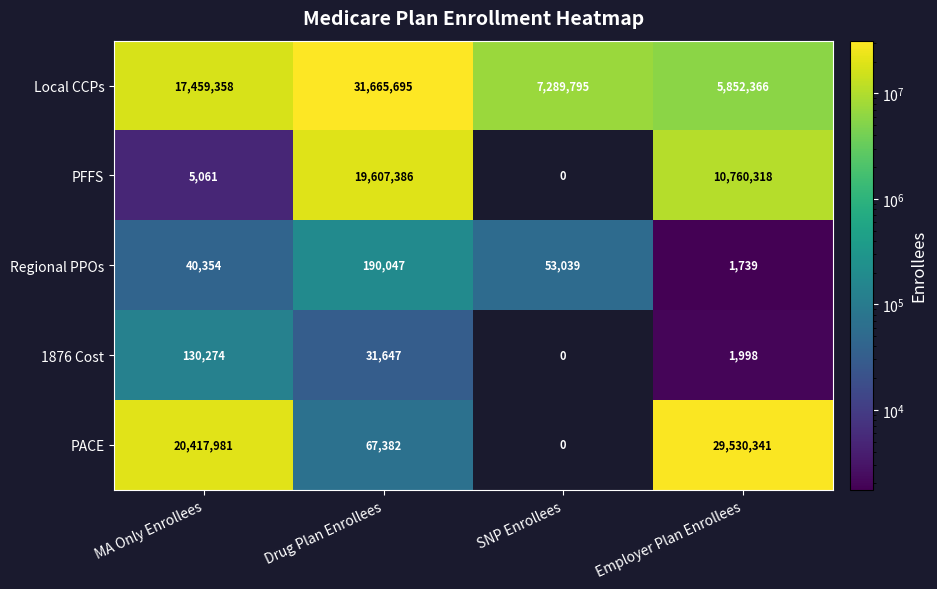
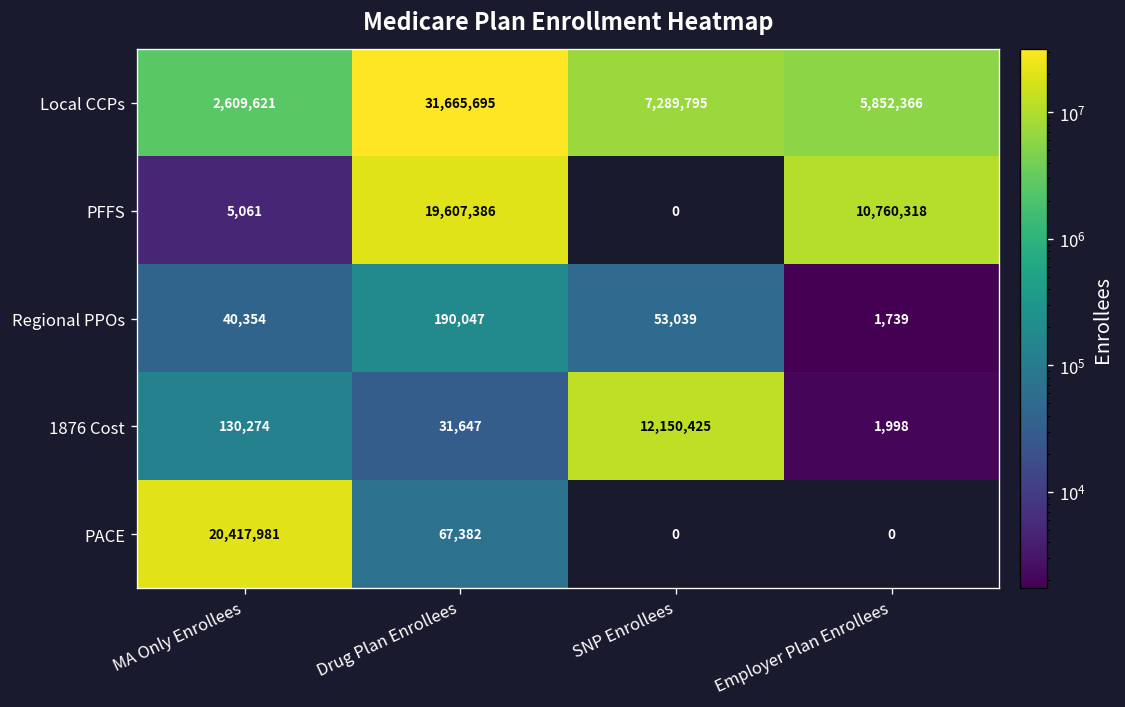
  {
    "Local CCPs": {
-     "MA Only Enrollees": "17,459,358",
+     "MA Only Enrollees": "2,609,621",
      "Drug Plan Enrollees": "31,665,695",
      "SNP Enrollees": "7,289,795",
      "Employer Plan Enrollees": "5,852,366"
    },
    "PFFS": {
      "MA Only Enrollees": "5,061",
      "Drug Plan Enrollees": "19,607,386",
      "SNP Enrollees": "0",
      "Employer Plan Enrollees": "10,760,318"
    },
    "Regional PPOs": {
      "MA Only Enrollees": "40,354",
      "Drug Plan Enrollees": "190,047",
      "SNP Enrollees": "53,039",
      "Employer Plan Enrollees": "1,739"
    },
    "1876 Cost": {
      "MA Only Enrollees": "130,274",
      "Drug Plan Enrollees": "31,647",
-     "SNP Enrollees": "0",
+     "SNP Enrollees": "12,150,425",
      "Employer Plan Enrollees": "1,998"
    },
    "PACE": {
      "MA Only Enrollees": "20,417,981",
      "Drug Plan Enrollees": "67,382",
      "SNP Enrollees": "0",
-     "Employer Plan Enrollees": "29,530,341"
+     "Employer Plan Enrollees": "0"
    }
  }
